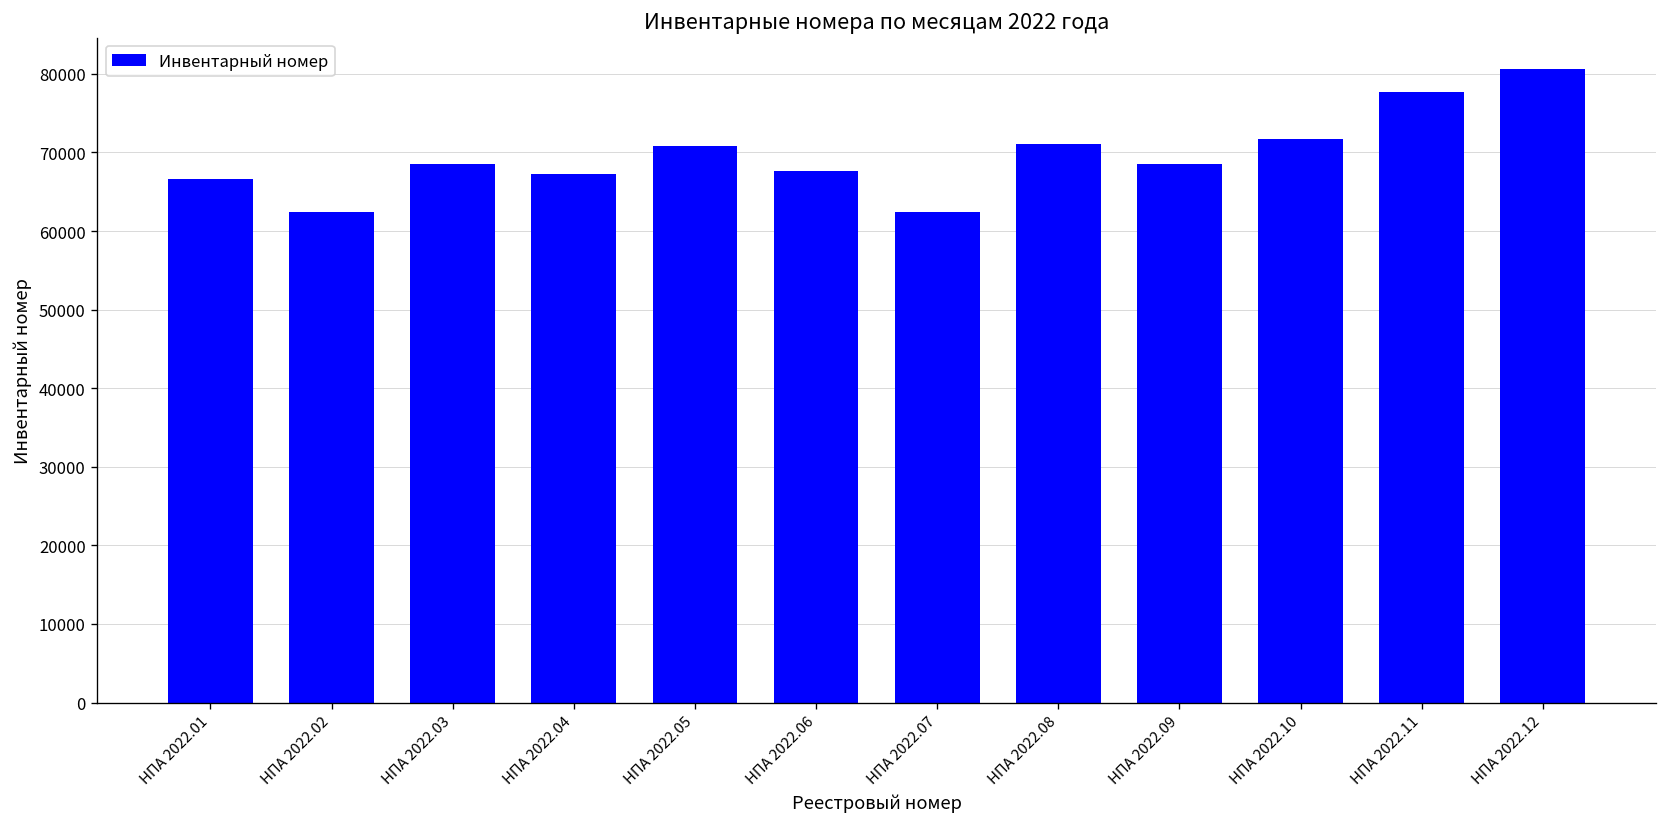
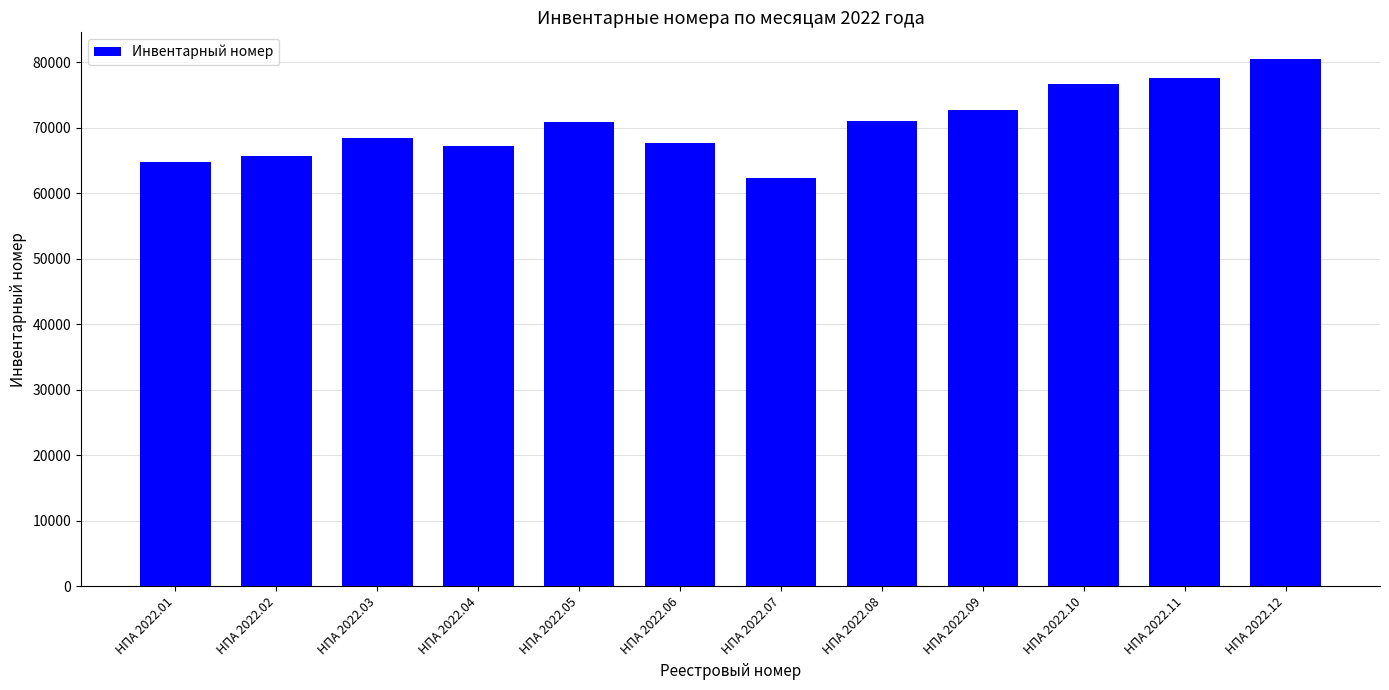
  {
-   "НПА 2022.01": 67000,
-   "НПА 2022.02": 62000,
+   "НПА 2022.01": 65000,
+   "НПА 2022.02": 66000,
    "НПА 2022.03": 68000,
    "НПА 2022.04": 67000,
    "НПА 2022.05": 71000,
    "НПА 2022.06": 68000,
    "НПА 2022.07": 62000,
    "НПА 2022.08": 71000,
-   "НПА 2022.09": 69000,
-   "НПА 2022.10": 72000,
+   "НПА 2022.09": 73000,
+   "НПА 2022.10": 77000,
    "НПА 2022.11": 78000,
    "НПА 2022.12": 81000
  }
